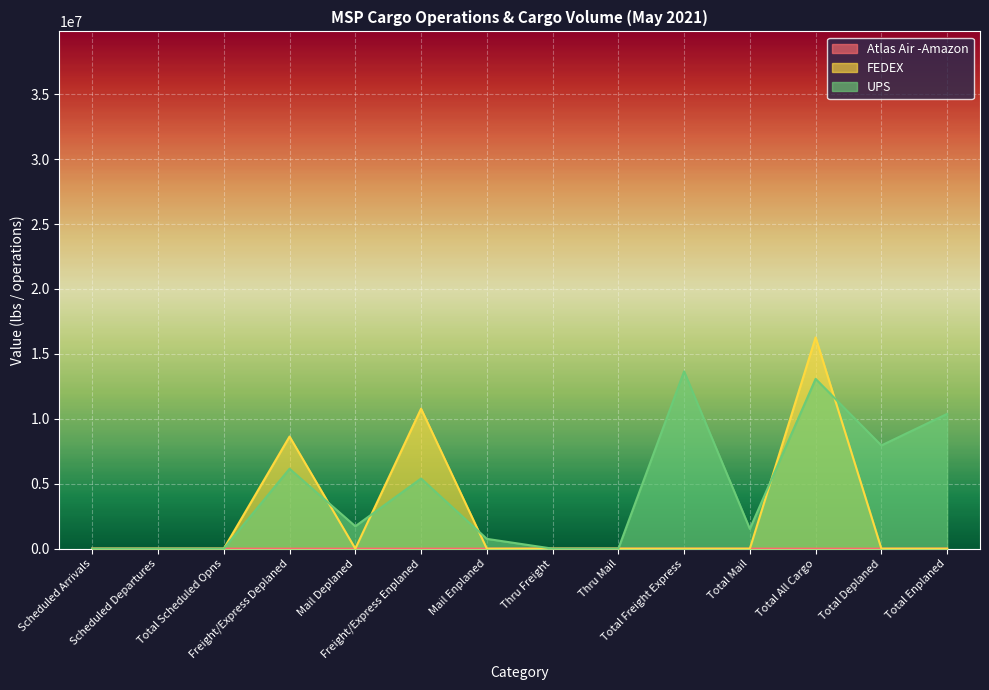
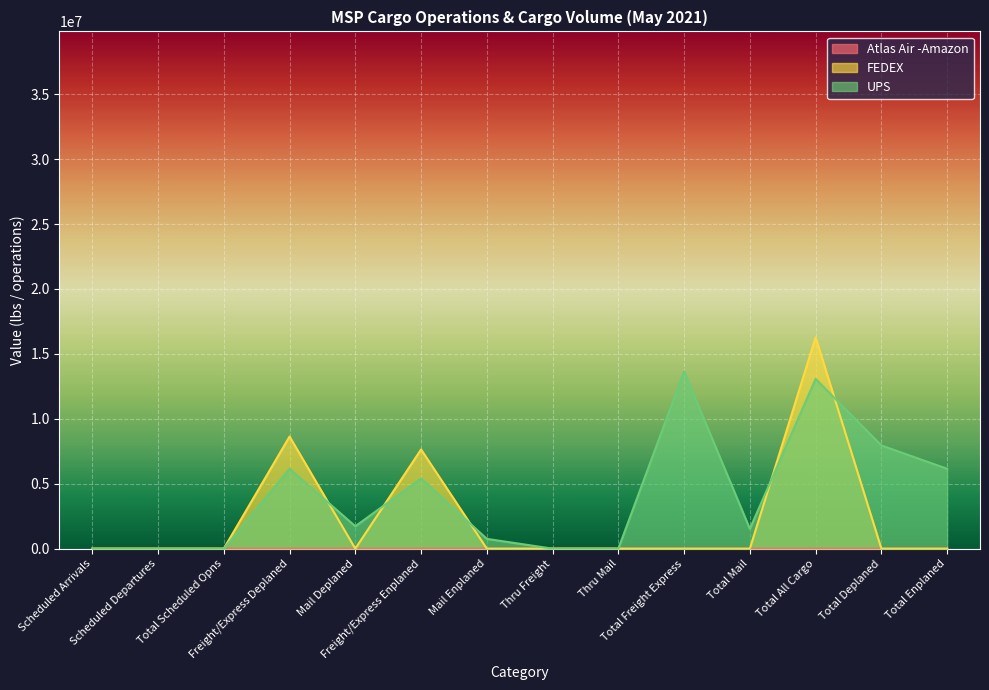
  {
    "Atlas Air -Amazon": {
      "Freight/Express Deplaned": 0,
      "Freight/Express Enplaned": 0,
      "Total All Cargo": 0
    },
    "FEDEX": {
      "Freight/Express Deplaned": 8600000,
-     "Freight/Express Enplaned": 10800000,
+     "Freight/Express Enplaned": 7600000,
      "Total All Cargo": 16300000
    },
    "UPS": {
      "Freight/Express Deplaned": 6200000,
      "Mail Deplaned": 1700000,
      "Freight/Express Enplaned": 5400000,
      "Mail Enplaned": 800000,
      "Total Freight Express": 13700000,
      "Total Mail": 1500000,
      "Total All Cargo": 13100000,
      "Total Deplaned": 7900000,
-     "Total Enplaned": 10400000
+     "Total Enplaned": 6200000
    }
  }
